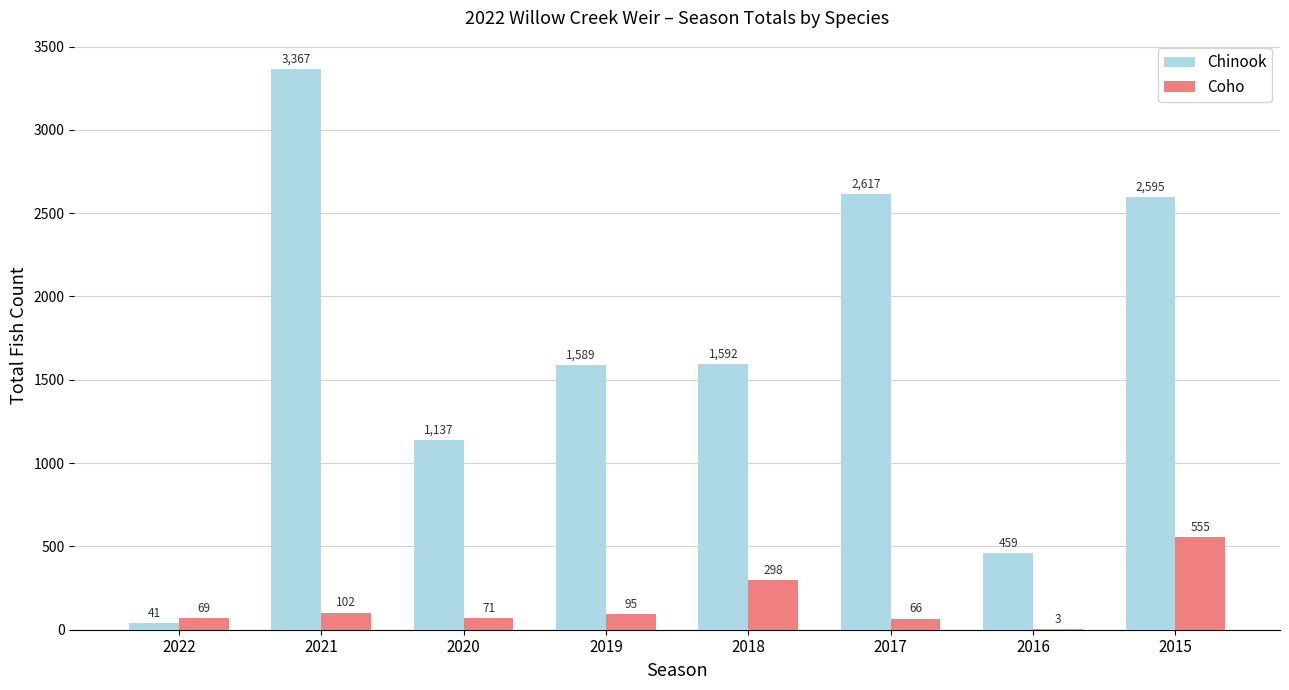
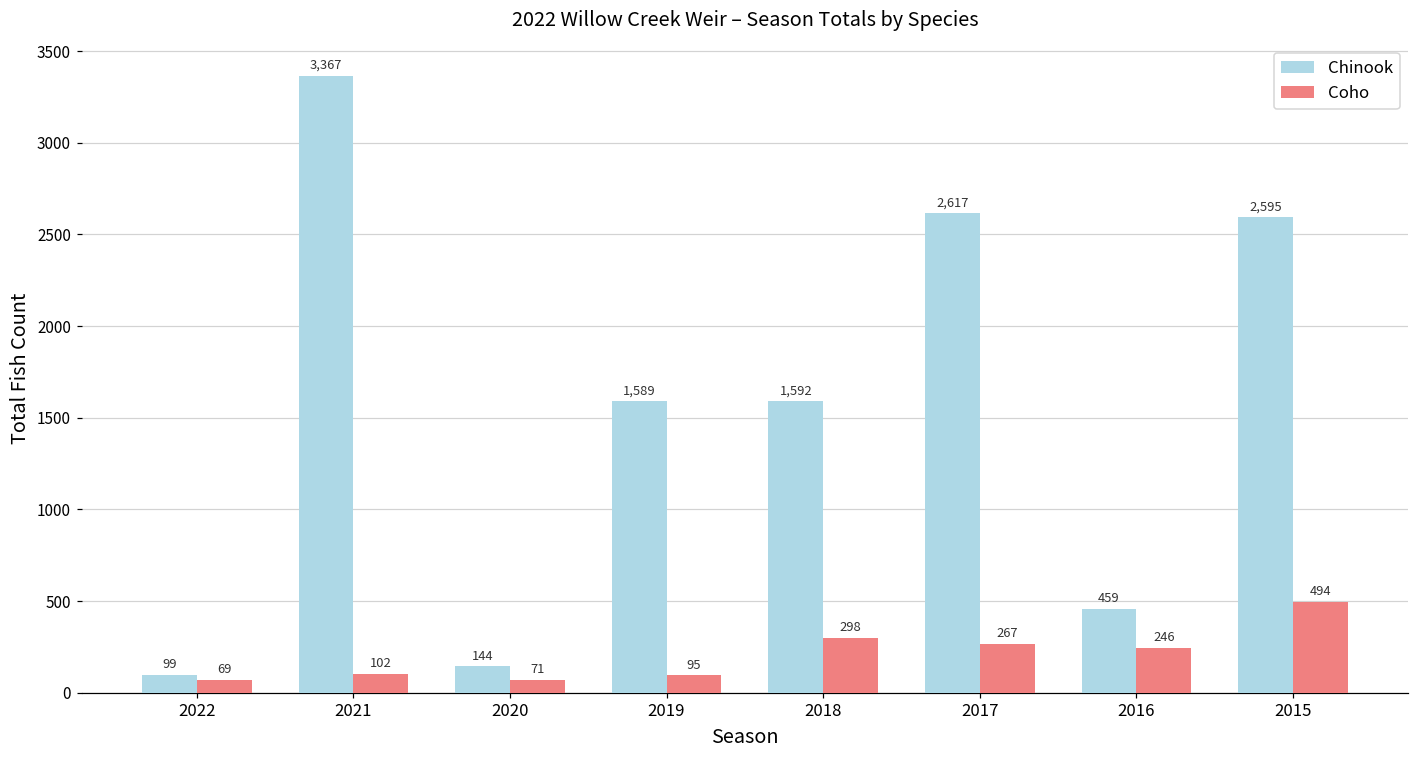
  {
    "Chinook": {
-     "2022": "41",
+     "2022": "99",
      "2021": "3,367",
-     "2020": "1,137",
+     "2020": "144",
      "2019": "1,589",
      "2018": "1,592",
      "2017": "2,617",
      "2016": "459",
      "2015": "2,595"
    },
    "Coho": {
      "2022": "69",
      "2021": "102",
      "2020": "71",
      "2019": "95",
      "2018": "298",
-     "2017": "66",
-     "2016": "3",
-     "2015": "555"
+     "2017": "267",
+     "2016": "246",
+     "2015": "494"
    }
  }
